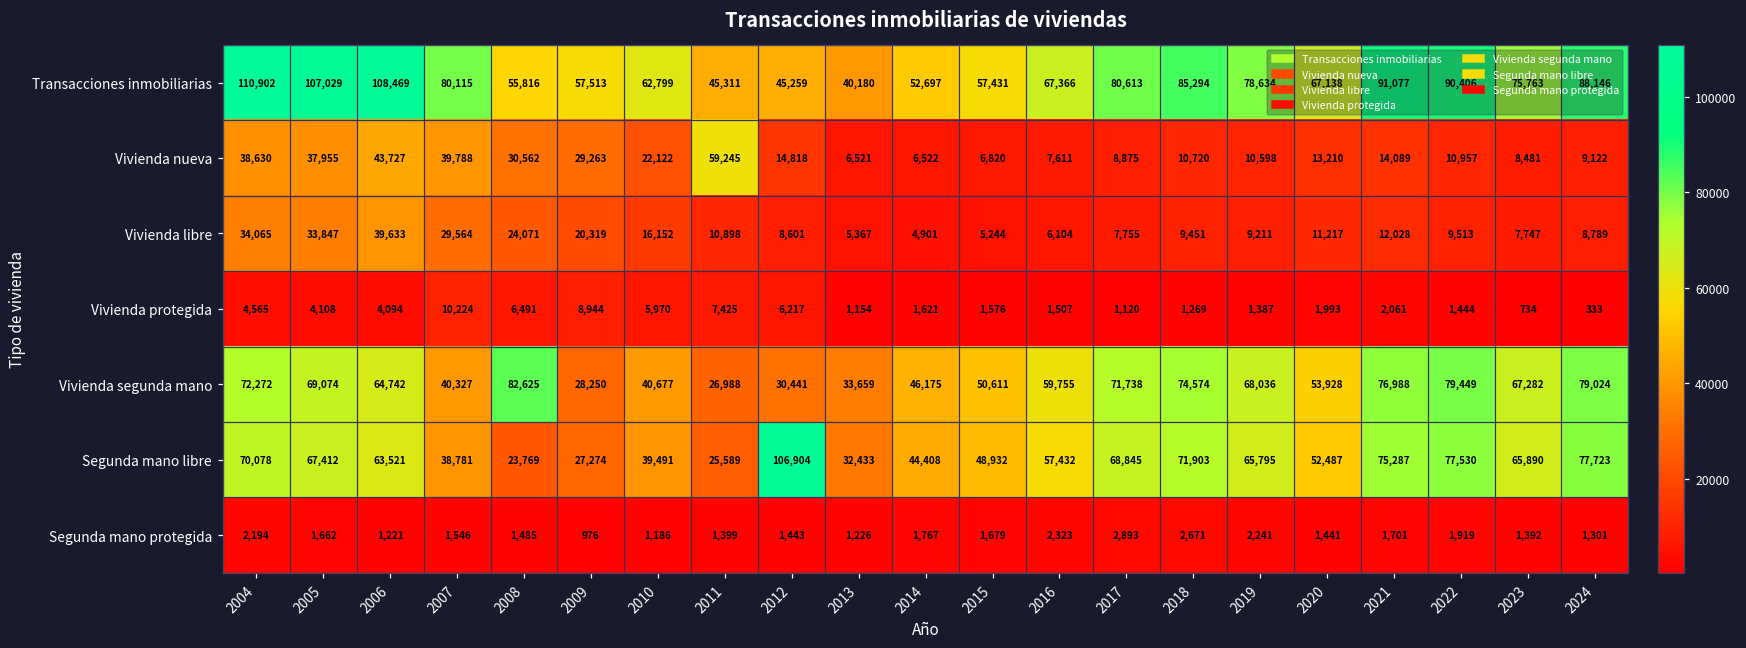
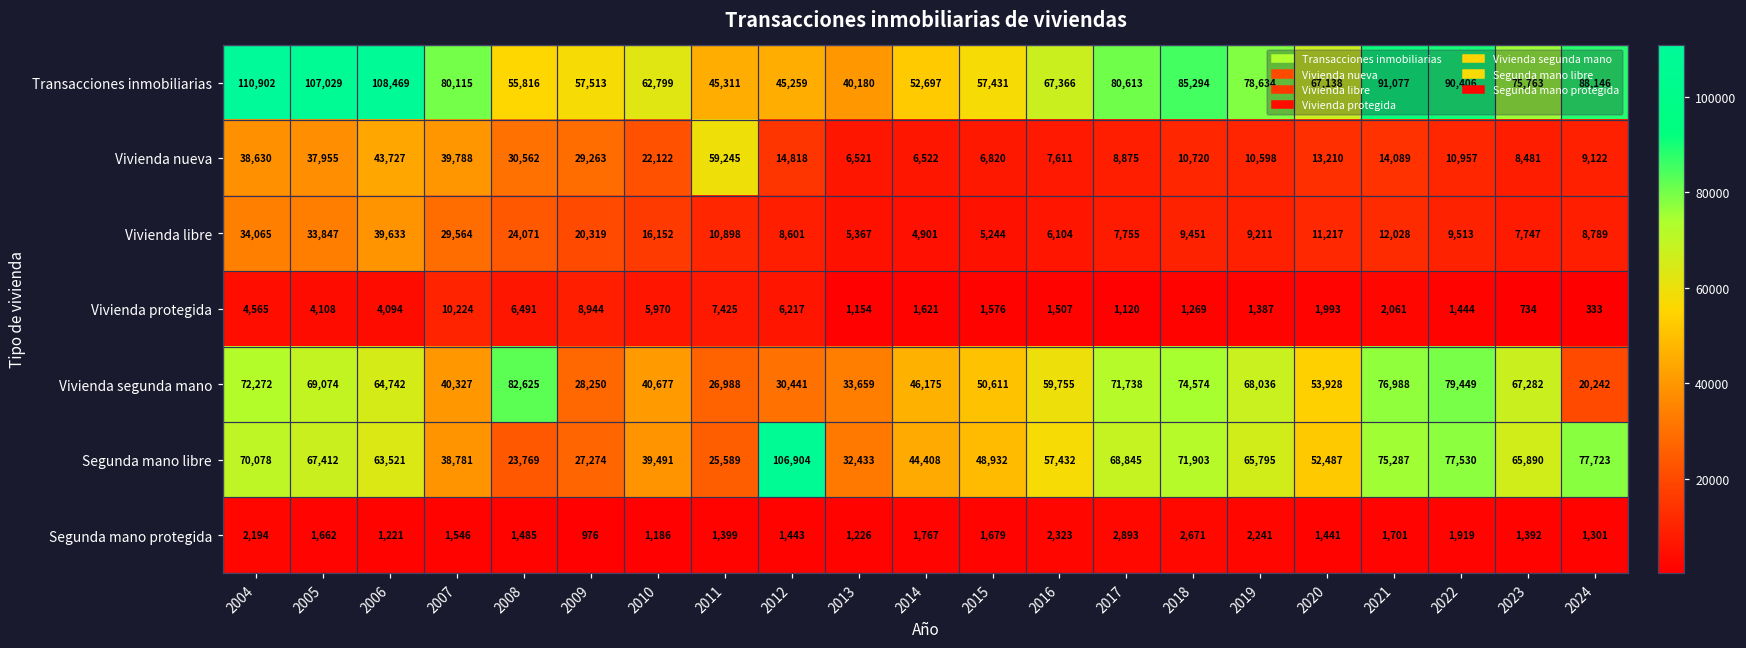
  {
    "Transacciones inmobiliarias": {
      "2004": "110,902",
      "2005": "107,029",
      "2006": "108,469",
      "2007": "80,115",
      "2008": "55,816",
      "2009": "57,513",
      "2010": "62,799",
      "2011": "45,311",
      "2012": "45,259",
      "2013": "40,180",
      "2014": "52,697",
      "2015": "57,431",
      "2016": "67,366",
      "2017": "80,613",
      "2018": "85,294"
    },
    "Vivienda nueva": {
      "2004": "38,630",
      "2005": "37,955",
      "2006": "43,727",
      "2007": "39,788",
      "2008": "30,562",
      "2009": "29,263",
      "2010": "22,122",
      "2011": "59,245",
      "2012": "14,818",
      "2013": "6,521",
      "2014": "6,522",
      "2015": "6,820",
      "2016": "7,611",
      "2017": "8,875",
      "2018": "10,720",
      "2019": "10,598",
      "2020": "13,210",
      "2021": "14,089",
      "2022": "10,957",
      "2023": "8,481",
      "2024": "9,122"
    },
    "Vivienda libre": {
      "2004": "34,065",
      "2005": "33,847",
      "2006": "39,633",
      "2007": "29,564",
      "2008": "24,071",
      "2009": "20,319",
      "2010": "16,152",
      "2011": "10,898",
      "2012": "8,601",
      "2013": "5,367",
      "2014": "4,901",
      "2015": "5,244",
      "2016": "6,104",
      "2017": "7,755",
      "2018": "9,451",
      "2019": "9,211",
      "2020": "11,217",
      "2021": "12,028",
      "2022": "9,513",
      "2023": "7,747",
      "2024": "8,789"
    },
    "Vivienda protegida": {
      "2004": "4,565",
      "2005": "4,108",
      "2006": "4,094",
      "2007": "10,224",
      "2008": "6,491",
      "2009": "8,944",
      "2010": "5,970",
      "2011": "7,425",
      "2012": "6,217",
      "2013": "1,154",
      "2014": "1,621",
      "2015": "1,576",
      "2016": "1,507",
      "2017": "1,120",
      "2018": "1,269",
      "2019": "1,387",
      "2020": "1,993",
      "2021": "2,061",
      "2022": "1,444",
      "2023": "734",
      "2024": "333"
    },
    "Vivienda segunda mano": {
      "2004": "72,272",
      "2005": "69,074",
      "2006": "64,742",
      "2007": "40,327",
      "2008": "82,625",
      "2009": "28,250",
      "2010": "40,677",
      "2011": "26,988",
      "2012": "30,441",
      "2013": "33,659",
      "2014": "46,175",
      "2015": "50,611",
      "2016": "59,755",
      "2017": "71,738",
      "2018": "74,574",
      "2019": "68,036",
      "2020": "53,928",
      "2021": "76,988",
      "2022": "79,449",
      "2023": "67,282",
-     "2024": "79,024"
+     "2024": "20,242"
    },
    "Segunda mano libre": {
      "2004": "70,078",
      "2005": "67,412",
      "2006": "63,521",
      "2007": "38,781",
      "2008": "23,769",
      "2009": "27,274",
      "2010": "39,491",
      "2011": "25,589",
      "2012": "106,904",
      "2013": "32,433",
      "2014": "44,408",
      "2015": "48,932",
      "2016": "57,432",
      "2017": "68,845",
      "2018": "71,903",
      "2019": "65,795",
      "2020": "52,487",
      "2021": "75,287",
      "2022": "77,530",
      "2023": "65,890",
      "2024": "77,723"
    },
    "Segunda mano protegida": {
      "2004": "2,194",
      "2005": "1,662",
      "2006": "1,221",
      "2007": "1,546",
      "2008": "1,485",
      "2009": "976",
      "2010": "1,186",
      "2011": "1,399",
      "2012": "1,443",
      "2013": "1,226",
      "2014": "1,767",
      "2015": "1,679",
      "2016": "2,323",
      "2017": "2,893",
      "2018": "2,671",
      "2019": "2,241",
      "2020": "1,441",
      "2021": "1,701",
      "2022": "1,919",
      "2023": "1,392",
      "2024": "1,301"
    }
  }
